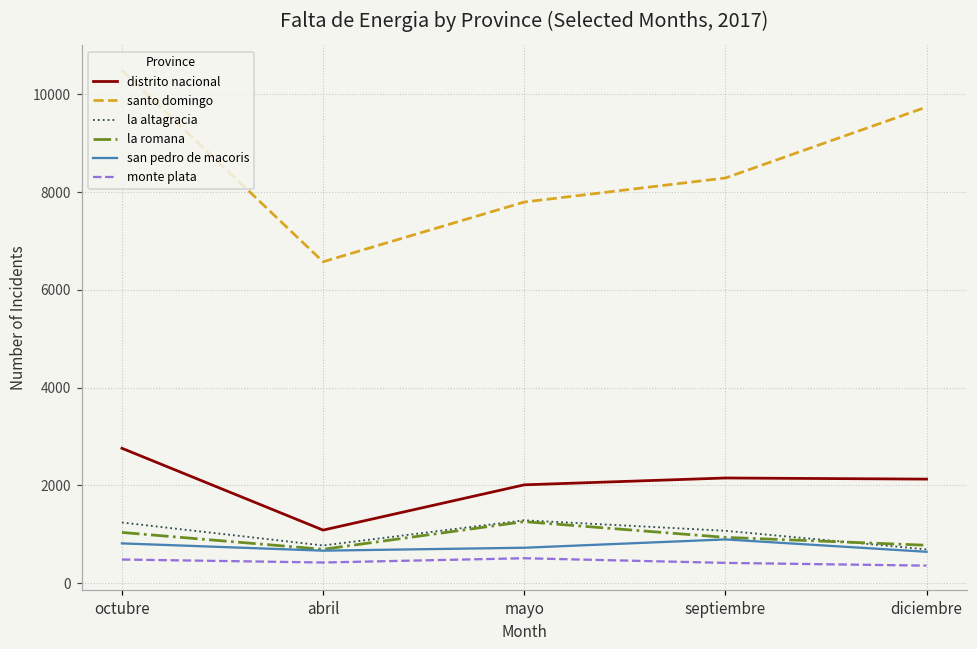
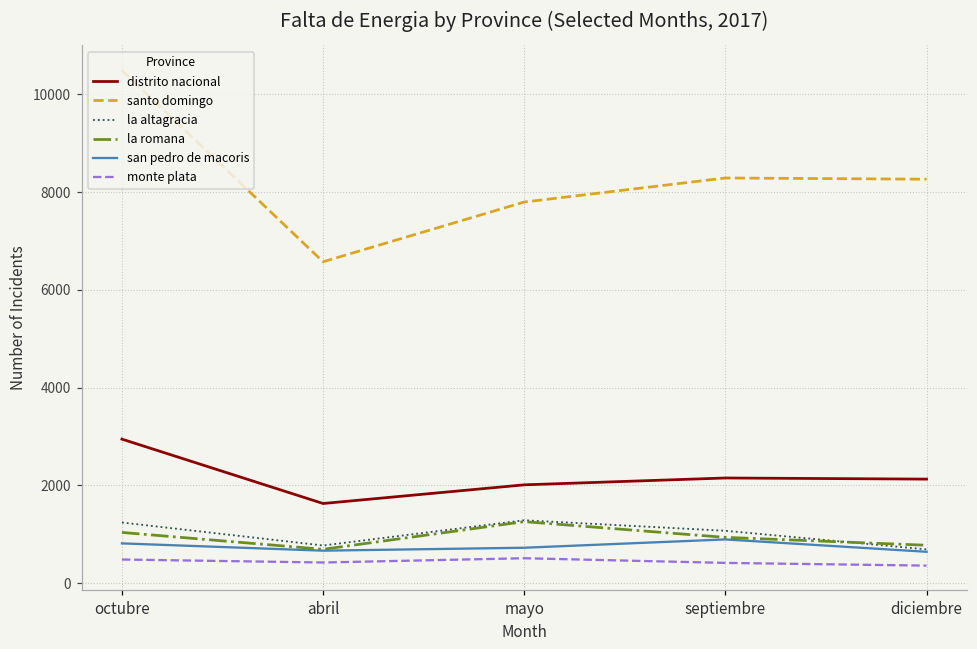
  {
    "distrito nacional": {
-     "octubre": 2800,
-     "abril": 1100,
+     "octubre": 2900,
+     "abril": 1600,
      "mayo": 2000,
      "septiembre": 2200,
      "diciembre": 2100
    },
    "santo domingo": {
      "abril": 6600,
      "mayo": 7800,
      "septiembre": 8300,
-     "diciembre": 9700
+     "diciembre": 8300
    },
    "la altagracia": {
      "octubre": 1200,
      "abril": 800,
      "septiembre": 1100
    },
    "la romana": {
      "octubre": 1000,
      "diciembre": 800
    },
    "san pedro de macoris": {
      "octubre": 800,
      "mayo": 700
    },
    "monte plata": {
      "octubre": 500,
      "abril": 400,
      "mayo": 500,
      "septiembre": 400,
      "diciembre": 400
    }
  }
